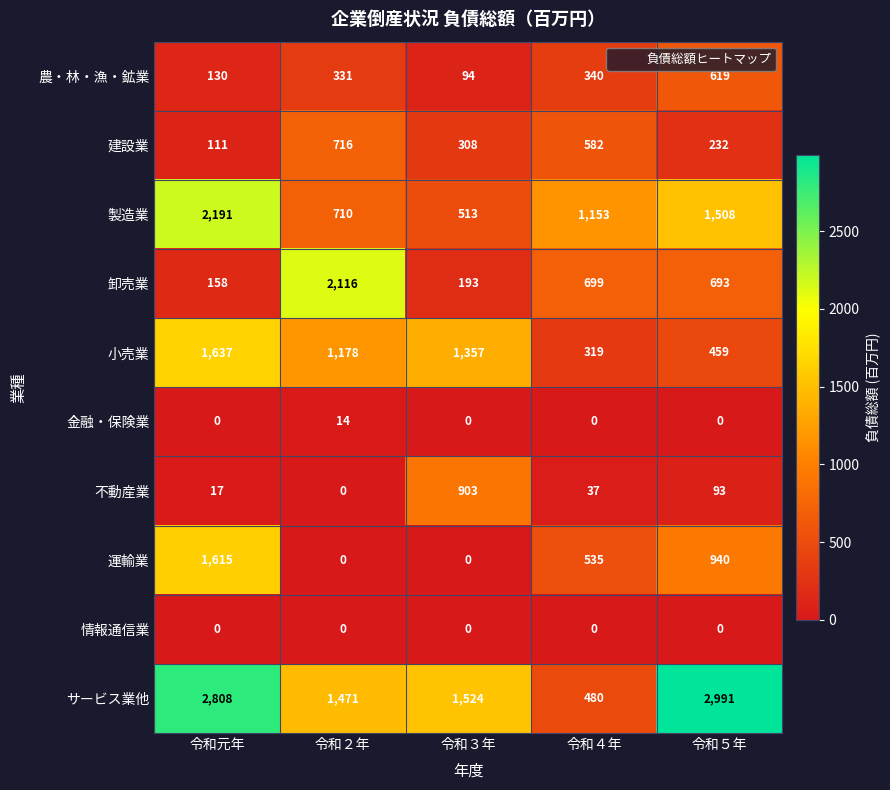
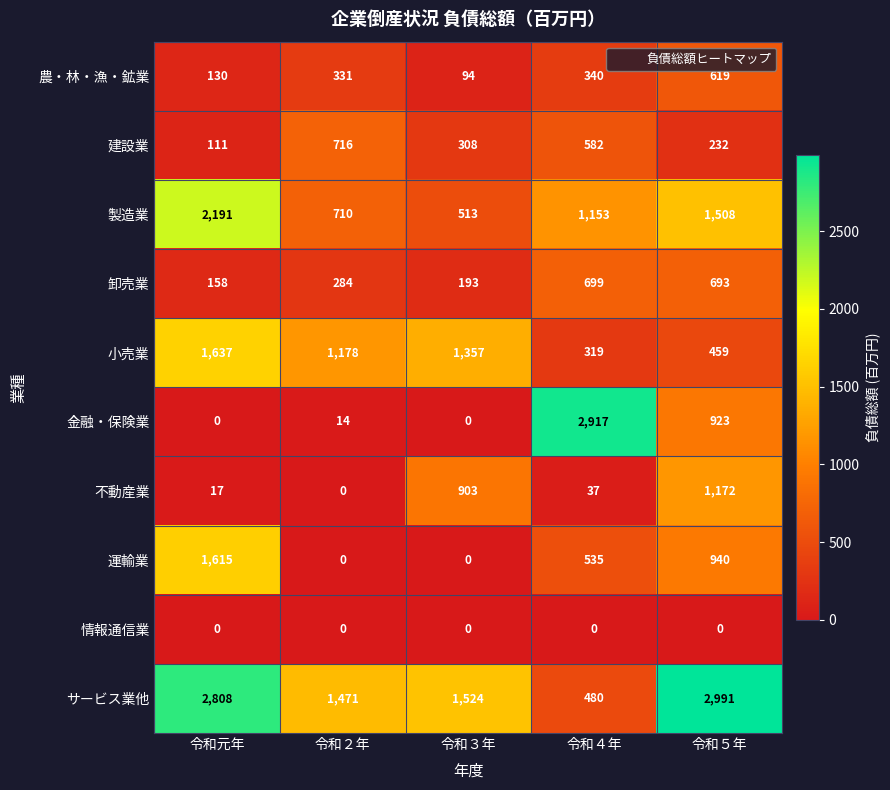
  {
    "農・林・漁・鉱業": {
      "令和元年": "130",
      "令和２年": "331",
      "令和３年": "94",
      "令和４年": "340"
    },
    "建設業": {
      "令和元年": "111",
      "令和２年": "716",
      "令和３年": "308",
      "令和４年": "582",
      "令和５年": "232"
    },
    "製造業": {
      "令和元年": "2,191",
      "令和２年": "710",
      "令和３年": "513",
      "令和４年": "1,153",
      "令和５年": "1,508"
    },
    "卸売業": {
      "令和元年": "158",
-     "令和２年": "2,116",
+     "令和２年": "284",
      "令和３年": "193",
      "令和４年": "699",
      "令和５年": "693"
    },
    "小売業": {
      "令和元年": "1,637",
      "令和２年": "1,178",
      "令和３年": "1,357",
      "令和４年": "319",
      "令和５年": "459"
    },
    "金融・保険業": {
      "令和元年": "0",
      "令和２年": "14",
      "令和３年": "0",
-     "令和４年": "0",
-     "令和５年": "0"
+     "令和４年": "2,917",
+     "令和５年": "923"
    },
    "不動産業": {
      "令和元年": "17",
      "令和２年": "0",
      "令和３年": "903",
      "令和４年": "37",
-     "令和５年": "93"
+     "令和５年": "1,172"
    },
    "運輸業": {
      "令和元年": "1,615",
      "令和２年": "0",
      "令和３年": "0",
      "令和４年": "535",
      "令和５年": "940"
    },
    "情報通信業": {
      "令和元年": "0",
      "令和２年": "0",
      "令和３年": "0",
      "令和４年": "0",
      "令和５年": "0"
    },
    "サービス業他": {
      "令和元年": "2,808",
      "令和２年": "1,471",
      "令和３年": "1,524",
      "令和４年": "480",
      "令和５年": "2,991"
    }
  }
